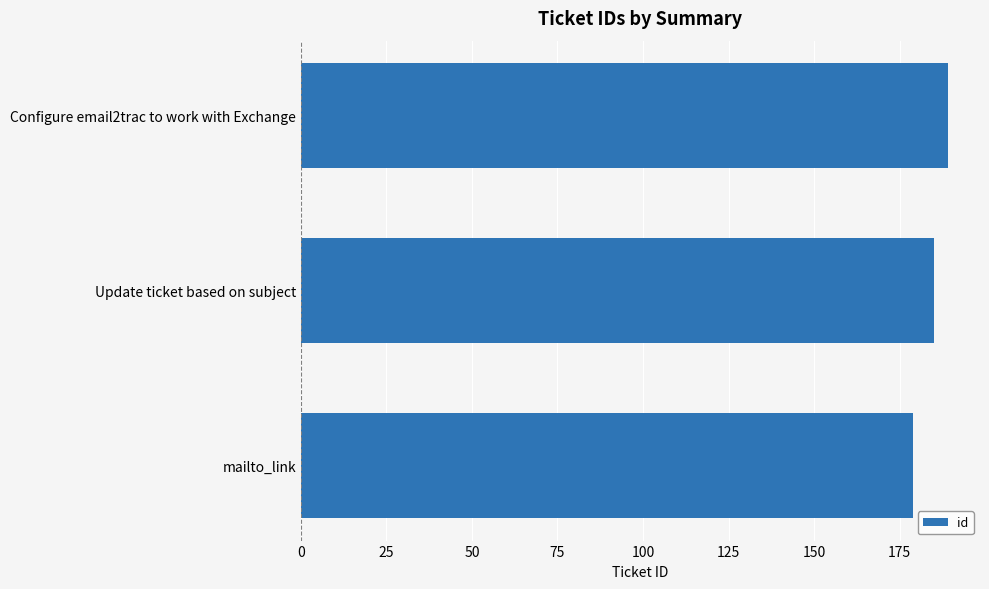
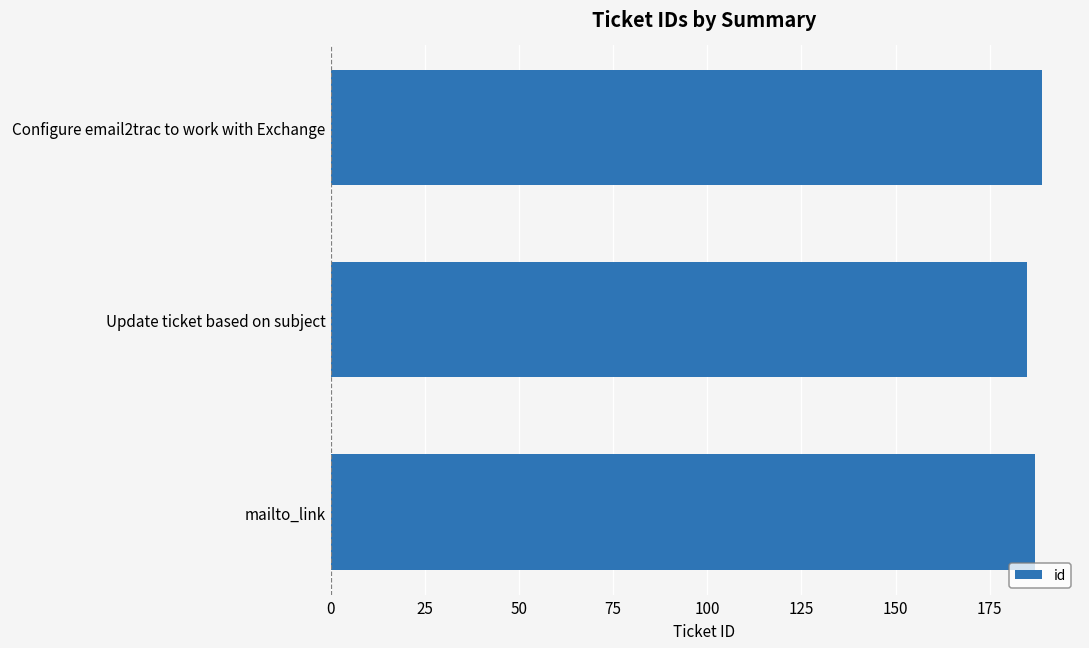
  {
    "Configure email2trac to work with Exchange": 189,
    "Update ticket based on subject": 185,
-   "mailto_link": 179
+   "mailto_link": 187
  }
